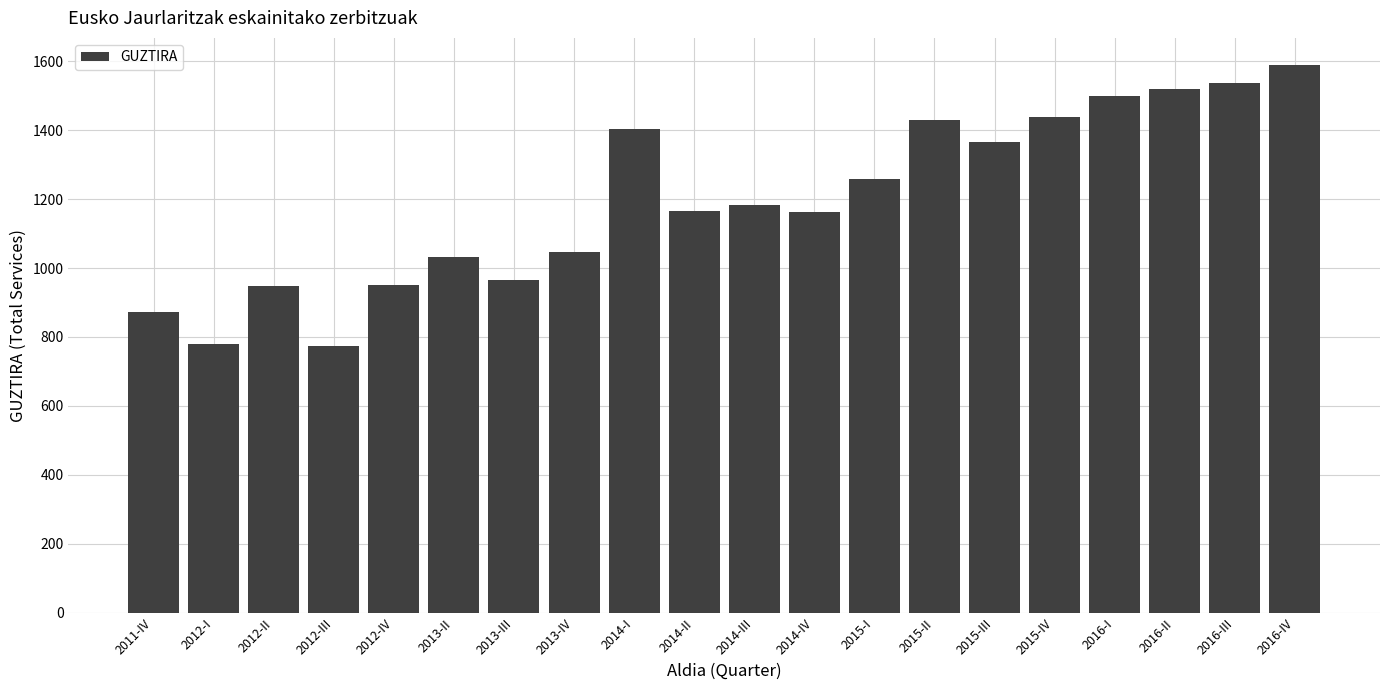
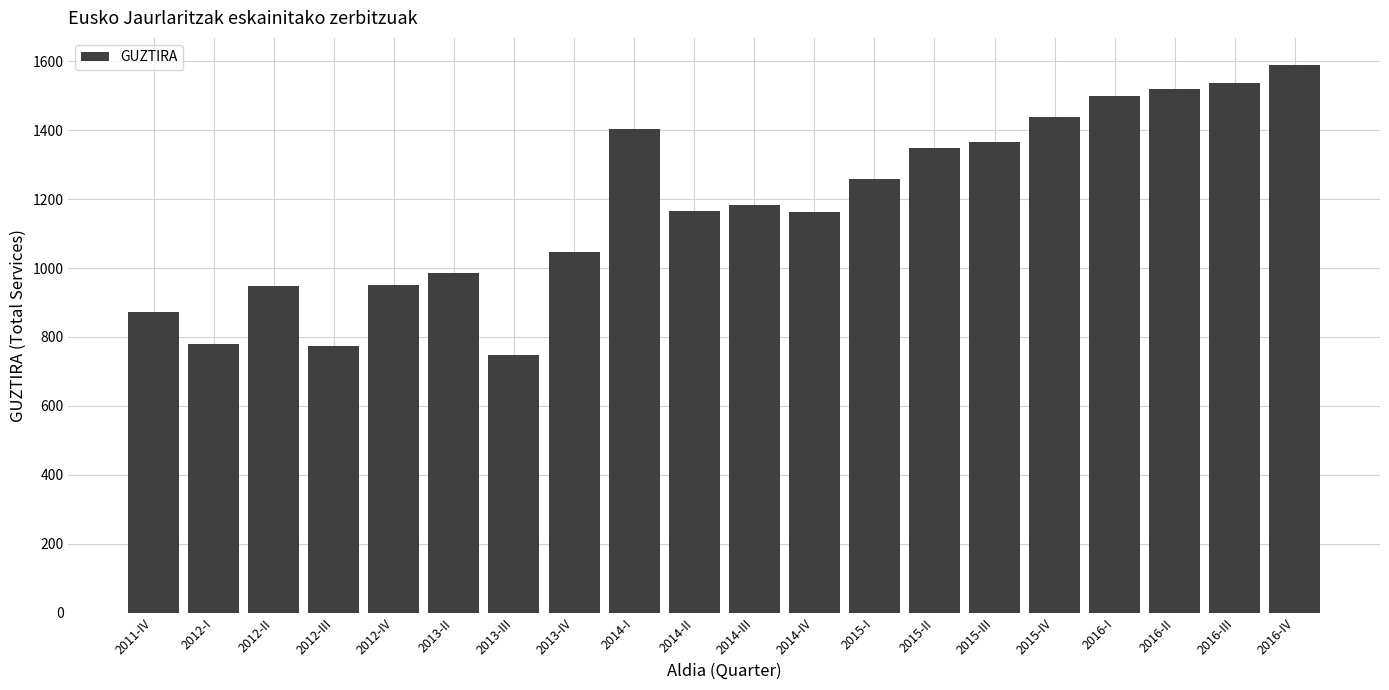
  {
    "2011-IV": 870,
    "2012-I": 780,
    "2012-II": 950,
    "2012-III": 780,
    "2012-IV": 950,
-   "2013-II": 1030,
-   "2013-III": 970,
+   "2013-II": 990,
+   "2013-III": 750,
    "2013-IV": 1050,
    "2014-I": 1400,
    "2014-II": 1170,
    "2014-III": 1180,
    "2014-IV": 1160,
    "2015-I": 1260,
-   "2015-II": 1430,
+   "2015-II": 1350,
    "2015-III": 1370,
    "2015-IV": 1440,
    "2016-I": 1500,
    "2016-II": 1520,
    "2016-III": 1540,
    "2016-IV": 1590
  }
